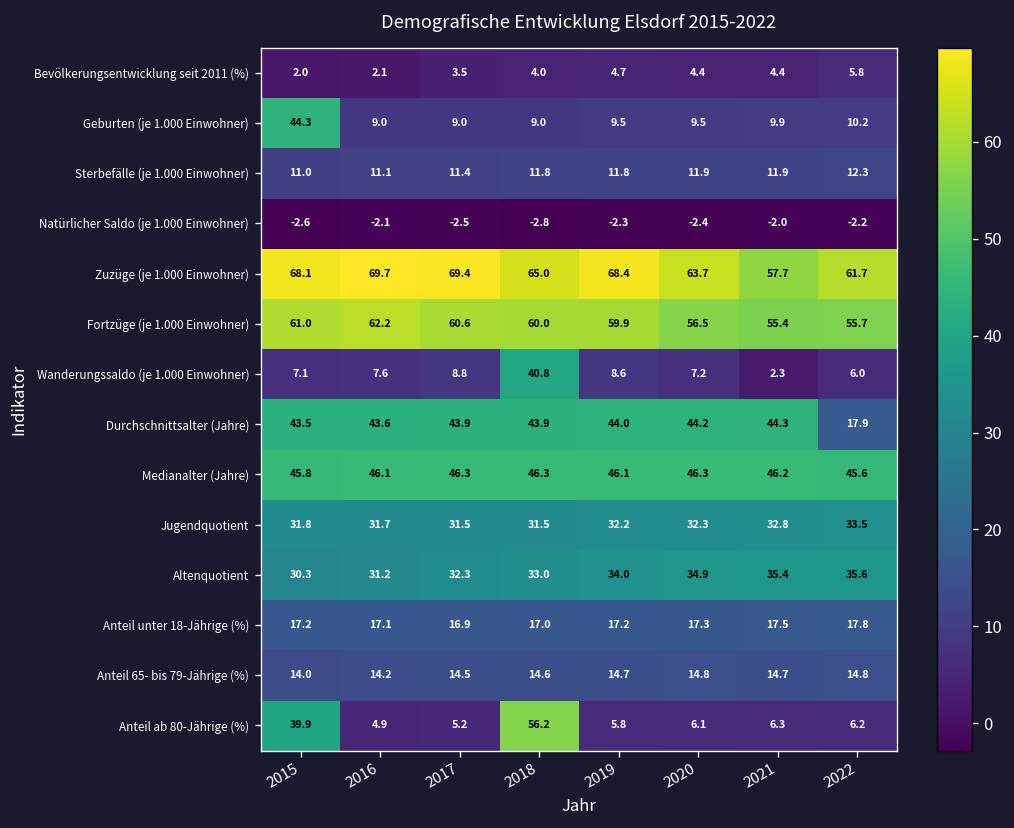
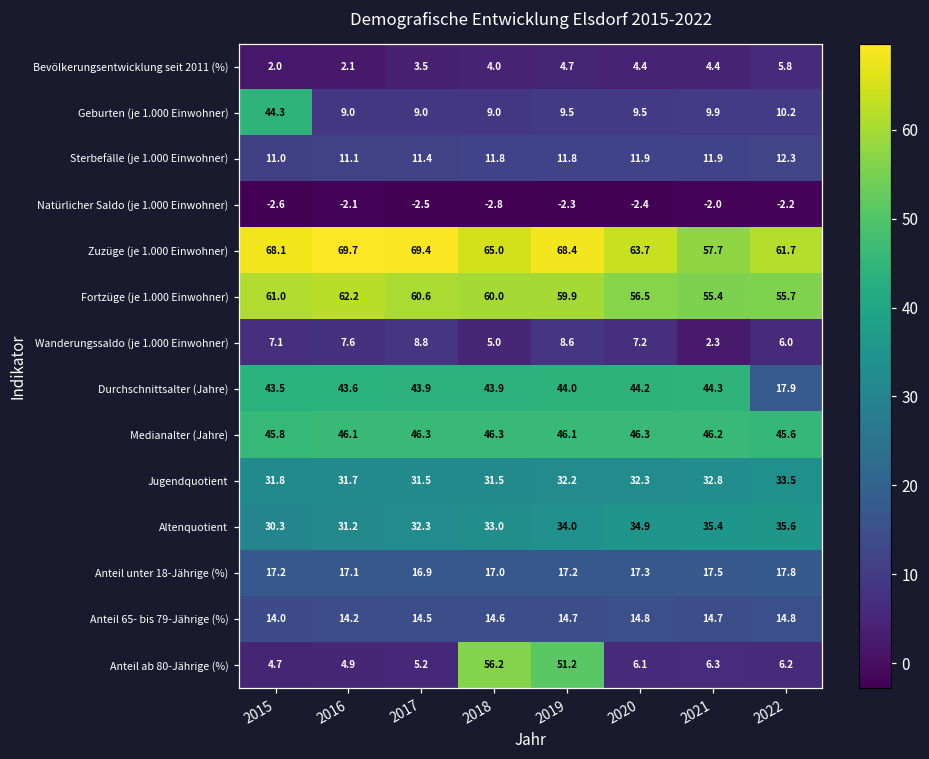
  {
    "Bevölkerungsentwicklung seit 2011 (%)": {
      "2015": 2.0,
      "2016": 2.1,
      "2017": 3.5,
      "2018": 4.0,
      "2019": 4.7,
      "2020": 4.4,
      "2021": 4.4,
      "2022": 5.8
    },
    "Geburten (je 1.000 Einwohner)": {
      "2015": 44.3,
      "2016": 9.0,
      "2017": 9.0,
      "2018": 9.0,
      "2019": 9.5,
      "2020": 9.5,
      "2021": 9.9,
      "2022": 10.2
    },
    "Sterbefälle (je 1.000 Einwohner)": {
      "2015": 11.0,
      "2016": 11.1,
      "2017": 11.4,
      "2018": 11.8,
      "2019": 11.8,
      "2020": 11.9,
      "2021": 11.9,
      "2022": 12.3
    },
    "Natürlicher Saldo (je 1.000 Einwohner)": {
      "2015": -2.6,
      "2016": -2.1,
      "2017": -2.5,
      "2018": -2.8,
      "2019": -2.3,
      "2020": -2.4,
      "2021": -2.0,
      "2022": -2.2
    },
    "Zuzüge (je 1.000 Einwohner)": {
      "2015": 68.1,
      "2016": 69.7,
      "2017": 69.4,
      "2018": 65.0,
      "2019": 68.4,
      "2020": 63.7,
      "2021": 57.7,
      "2022": 61.7
    },
    "Fortzüge (je 1.000 Einwohner)": {
      "2015": 61.0,
      "2016": 62.2,
      "2017": 60.6,
      "2018": 60.0,
      "2019": 59.9,
      "2020": 56.5,
      "2021": 55.4,
      "2022": 55.7
    },
    "Wanderungssaldo (je 1.000 Einwohner)": {
      "2015": 7.1,
      "2016": 7.6,
      "2017": 8.8,
-     "2018": 40.8,
+     "2018": 5.0,
      "2019": 8.6,
      "2020": 7.2,
      "2021": 2.3,
      "2022": 6.0
    },
    "Durchschnittsalter (Jahre)": {
      "2015": 43.5,
      "2016": 43.6,
      "2017": 43.9,
      "2018": 43.9,
      "2019": 44.0,
      "2020": 44.2,
      "2021": 44.3,
      "2022": 17.9
    },
    "Medianalter (Jahre)": {
      "2015": 45.8,
      "2016": 46.1,
      "2017": 46.3,
      "2018": 46.3,
      "2019": 46.1,
      "2020": 46.3,
      "2021": 46.2,
      "2022": 45.6
    },
    "Jugendquotient": {
      "2015": 31.8,
      "2016": 31.7,
      "2017": 31.5,
      "2018": 31.5,
      "2019": 32.2,
      "2020": 32.3,
      "2021": 32.8,
      "2022": 33.5
    },
    "Altenquotient": {
      "2015": 30.3,
      "2016": 31.2,
      "2017": 32.3,
      "2018": 33.0,
      "2019": 34.0,
      "2020": 34.9,
      "2021": 35.4,
      "2022": 35.6
    },
    "Anteil unter 18-Jährige (%)": {
      "2015": 17.2,
      "2016": 17.1,
      "2017": 16.9,
      "2018": 17.0,
      "2019": 17.2,
      "2020": 17.3,
      "2021": 17.5,
      "2022": 17.8
    },
    "Anteil 65- bis 79-Jährige (%)": {
      "2015": 14.0,
      "2016": 14.2,
      "2017": 14.5,
      "2018": 14.6,
      "2019": 14.7,
      "2020": 14.8,
      "2021": 14.7,
      "2022": 14.8
    },
    "Anteil ab 80-Jährige (%)": {
-     "2015": 39.9,
+     "2015": 4.7,
      "2016": 4.9,
      "2017": 5.2,
      "2018": 56.2,
-     "2019": 5.8,
+     "2019": 51.2,
      "2020": 6.1,
      "2021": 6.3,
      "2022": 6.2
    }
  }
